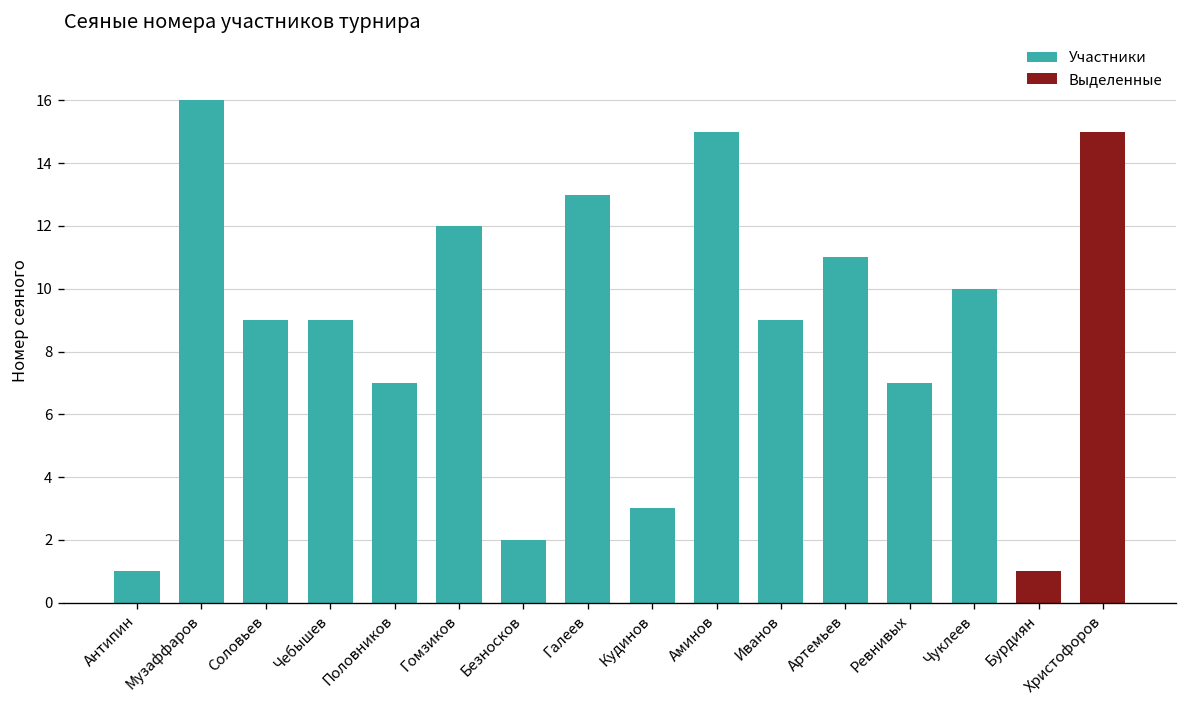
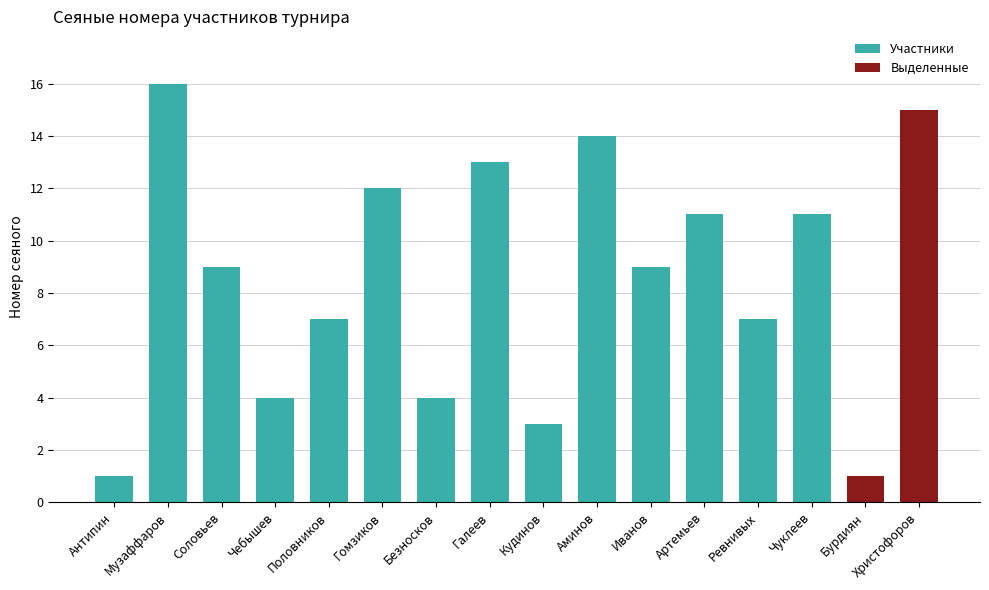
  {
    "Участники": {
      "Антипин": 1,
      "Музаффаров": 16,
      "Соловьев": 9,
-     "Чебышев": 9,
+     "Чебышев": 4,
      "Половников": 7,
      "Гомзиков": 12,
-     "Безносков": 2,
+     "Безносков": 4,
      "Галеев": 13,
      "Кудинов": 3,
-     "Аминов": 15,
+     "Аминов": 14,
      "Иванов": 9,
      "Артемьев": 11,
      "Ревнивых": 7,
-     "Чуклеев": 10
+     "Чуклеев": 11
    },
    "Выделенные": {
      "Бурдиян": 1,
      "Христофоров": 15
    }
  }
